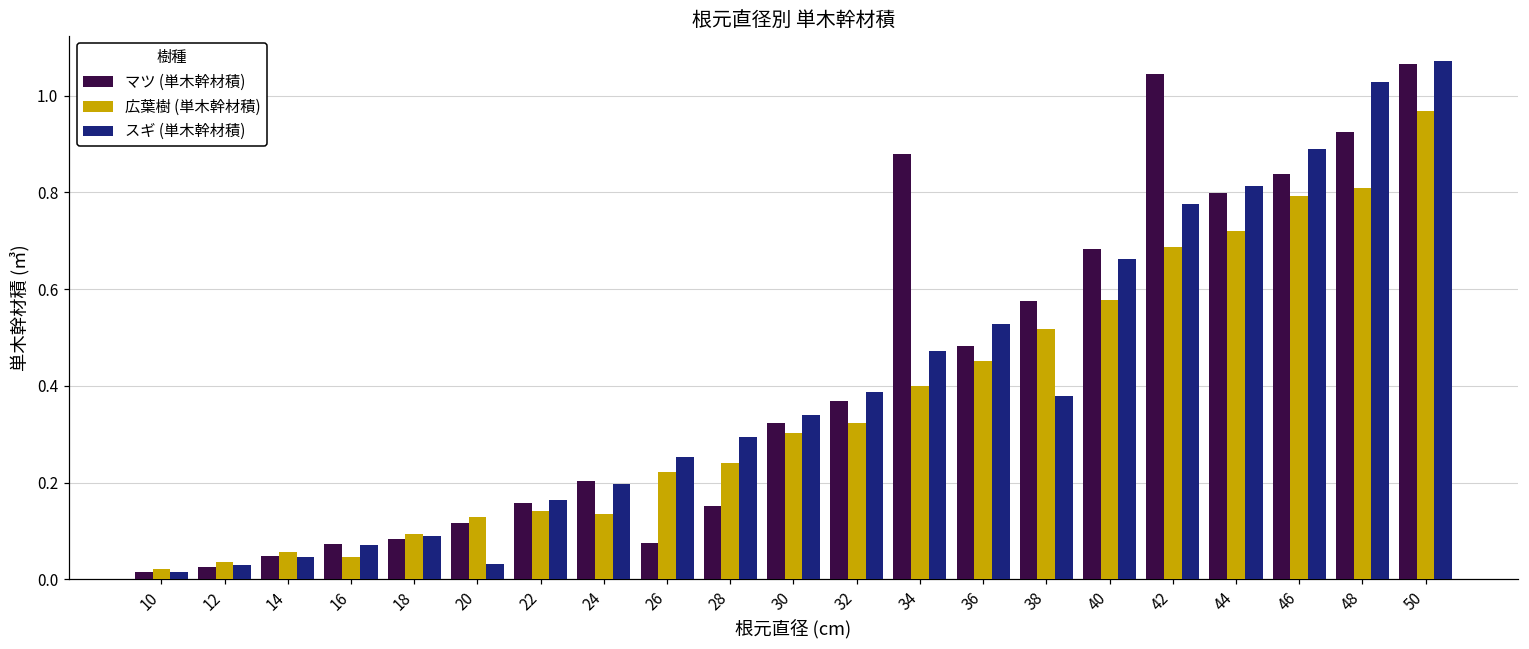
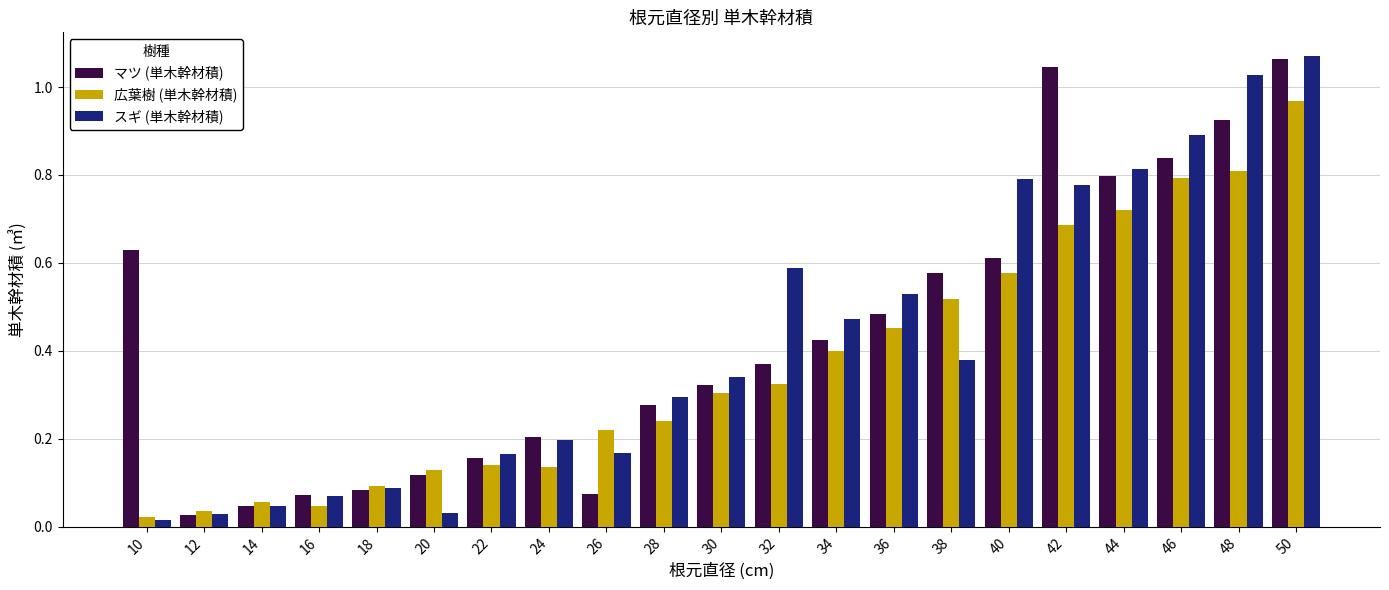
  {
    "マツ (単木幹材積)": {
-     "10": 0.01,
+     "10": 0.63,
      "12": 0.03,
      "14": 0.05,
      "16": 0.07,
      "18": 0.08,
      "20": 0.12,
      "22": 0.16,
      "24": 0.20,
      "26": 0.08,
-     "28": 0.15,
+     "28": 0.28,
      "30": 0.32,
      "32": 0.37,
-     "34": 0.88,
+     "34": 0.42,
      "36": 0.48,
      "38": 0.58,
-     "40": 0.68,
+     "40": 0.61,
      "42": 1.05,
      "44": 0.80,
      "46": 0.84,
      "48": 0.93,
      "50": 1.07
    },
    "広葉樹 (単木幹材積)": {
      "10": 0.02,
      "12": 0.04,
      "14": 0.06,
      "16": 0.05,
      "18": 0.09,
      "20": 0.13,
      "22": 0.14,
      "24": 0.14,
      "26": 0.22,
      "28": 0.24,
      "30": 0.30,
      "32": 0.32,
      "34": 0.40,
      "36": 0.45,
      "38": 0.52,
      "40": 0.58,
      "42": 0.69,
      "44": 0.72,
      "46": 0.79,
      "48": 0.81,
      "50": 0.97
    },
    "スギ (単木幹材積)": {
      "10": 0.02,
      "12": 0.03,
      "14": 0.05,
      "16": 0.07,
      "18": 0.09,
      "20": 0.03,
      "22": 0.17,
      "24": 0.20,
-     "26": 0.25,
+     "26": 0.17,
      "28": 0.29,
      "30": 0.34,
-     "32": 0.39,
+     "32": 0.59,
      "34": 0.47,
      "36": 0.53,
      "38": 0.38,
-     "40": 0.66,
+     "40": 0.79,
      "42": 0.78,
      "44": 0.81,
      "46": 0.89,
      "48": 1.03,
      "50": 1.07
    }
  }
